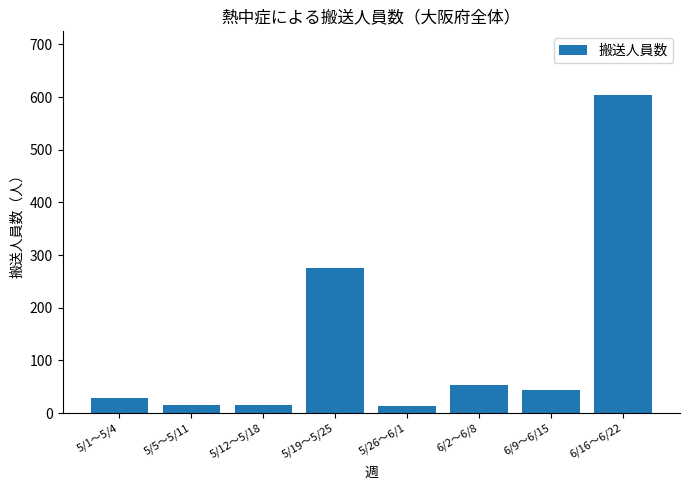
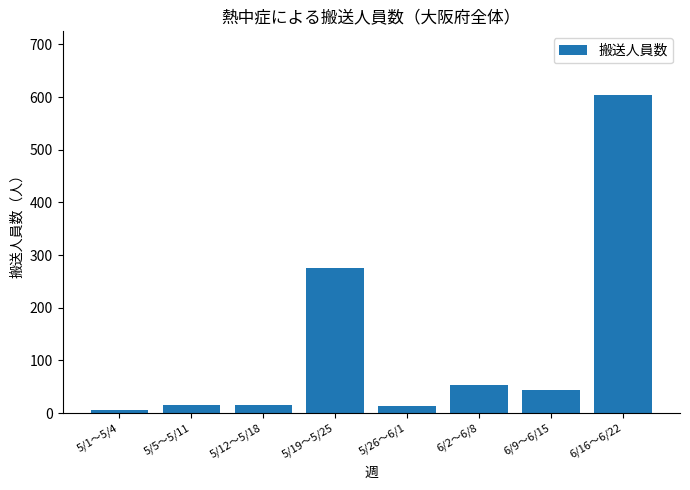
  {
-   "5/1～5/4": 30,
+   "5/1～5/4": 10,
    "5/5～5/11": 20,
    "5/12～5/18": 20,
    "5/19～5/25": 280,
    "5/26～6/1": 10,
    "6/2～6/8": 50,
    "6/9～6/15": 40,
    "6/16～6/22": 600
  }
